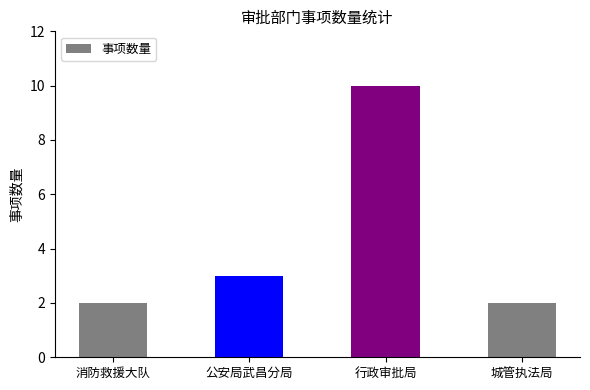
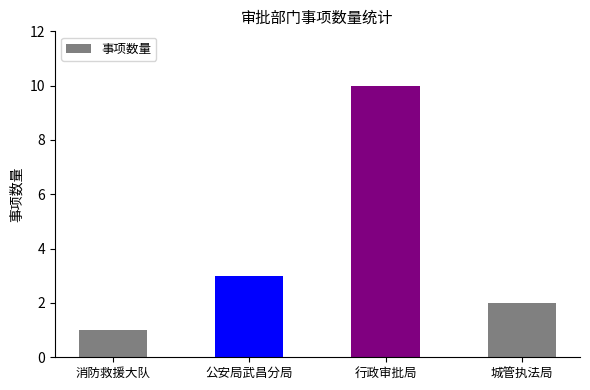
  {
-   "消防救援大队": 2,
+   "消防救援大队": 1,
    "公安局武昌分局": 3,
    "行政审批局": 10,
    "城管执法局": 2
  }
